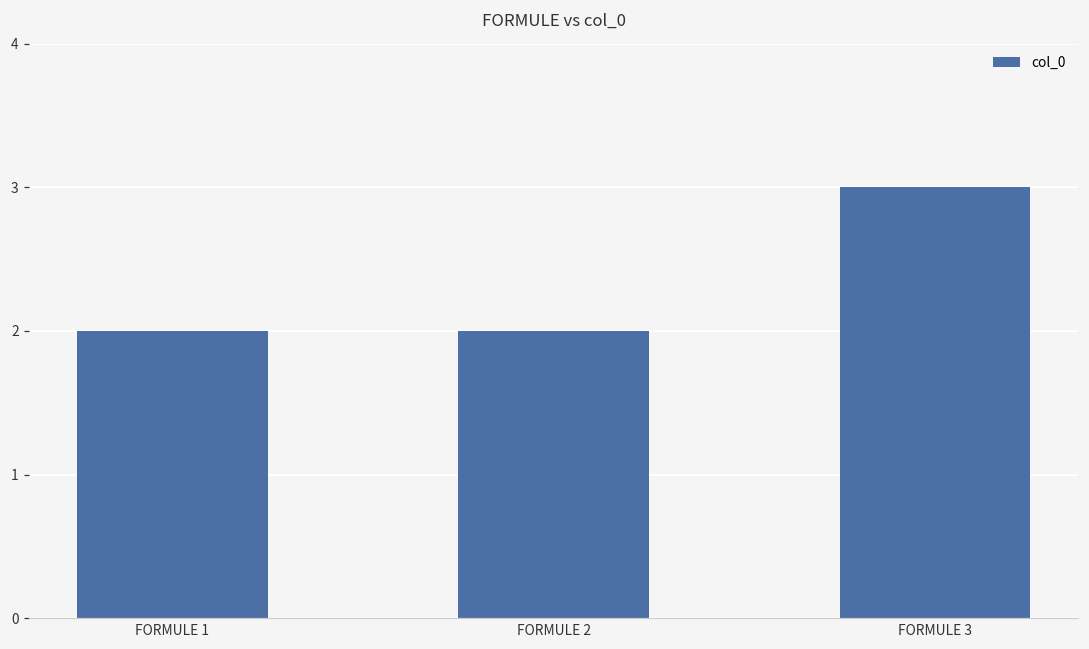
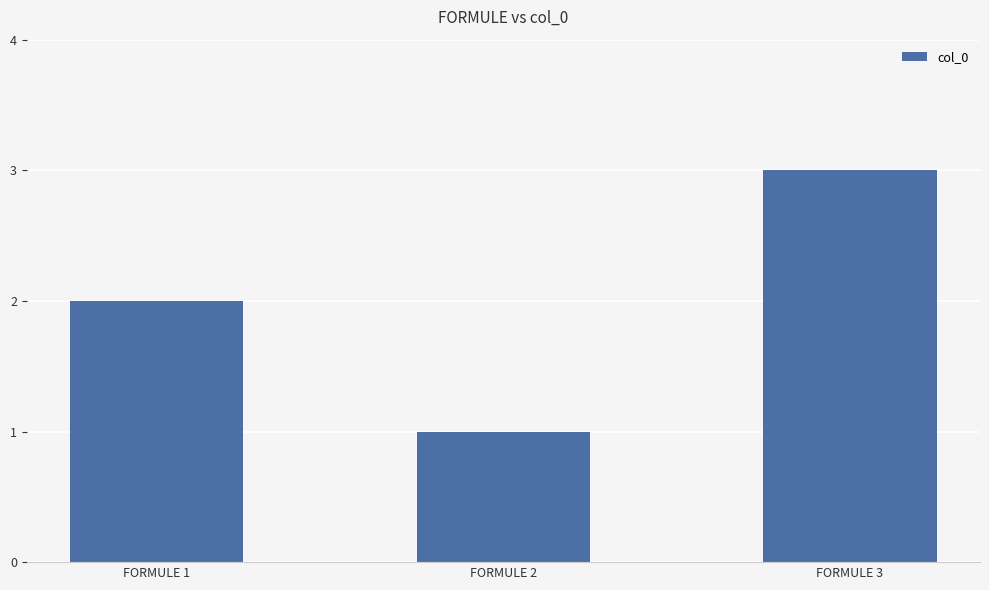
  {
    "FORMULE 1": 2,
-   "FORMULE 2": 2,
+   "FORMULE 2": 1,
    "FORMULE 3": 3
  }
